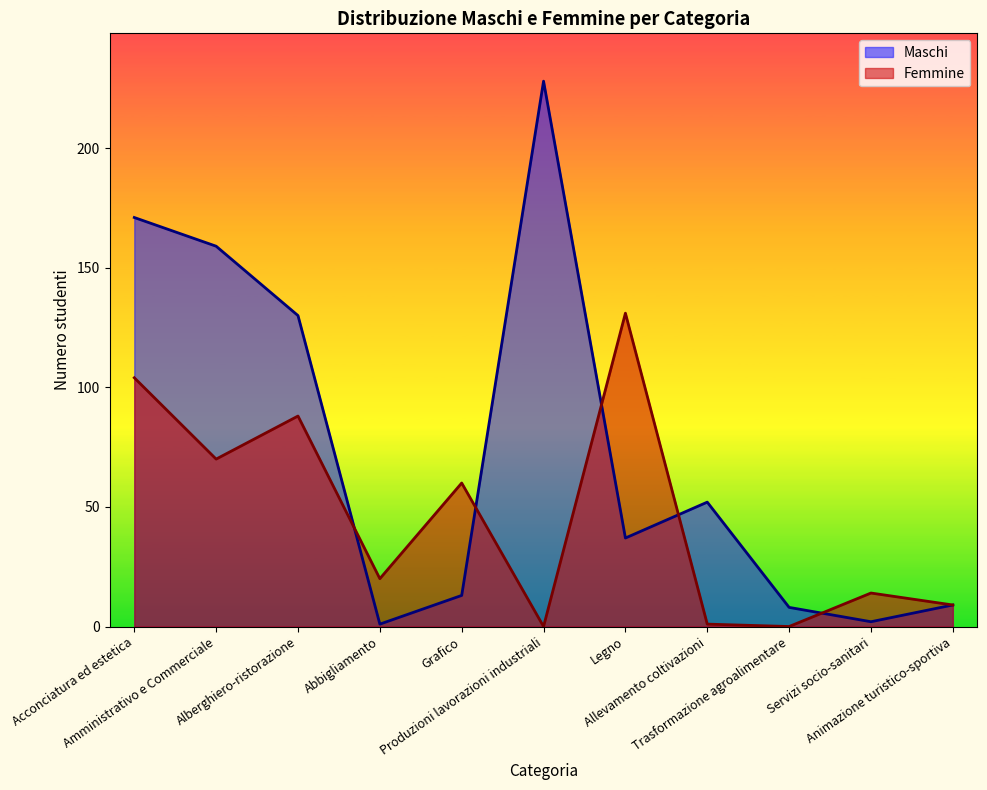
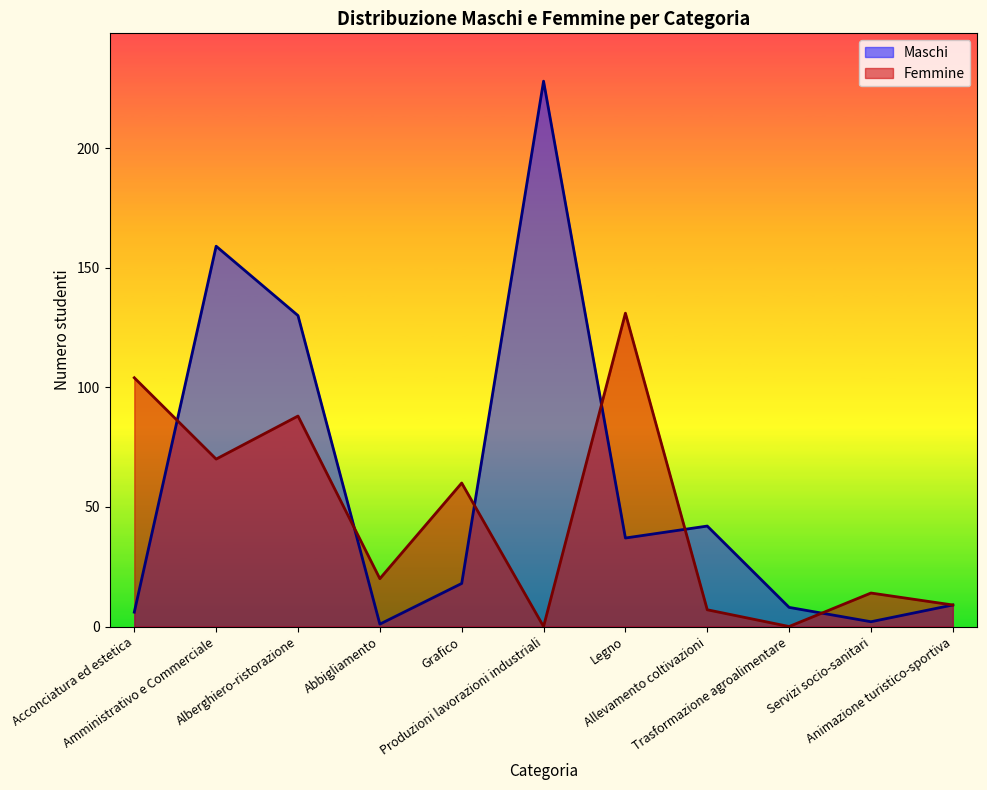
  {
    "Maschi": {
-     "Acconciatura ed estetica": 171,
+     "Acconciatura ed estetica": 6,
      "Amministrativo e Commerciale": 159,
      "Alberghiero-ristorazione": 130,
      "Abbigliamento": 1,
-     "Grafico": 13,
+     "Grafico": 18,
      "Produzioni lavorazioni industriali": 228,
      "Legno": 37,
-     "Allevamento coltivazioni": 52,
+     "Allevamento coltivazioni": 42,
      "Trasformazione agroalimentare": 8,
      "Servizi socio-sanitari": 2
    },
    "Femmine": {
      "Acconciatura ed estetica": 104,
      "Amministrativo e Commerciale": 70,
      "Alberghiero-ristorazione": 88,
      "Abbigliamento": 20,
      "Grafico": 60,
      "Produzioni lavorazioni industriali": 0,
      "Legno": 131,
-     "Allevamento coltivazioni": 1,
+     "Allevamento coltivazioni": 7,
      "Trasformazione agroalimentare": 0,
      "Servizi socio-sanitari": 14
    }
  }
